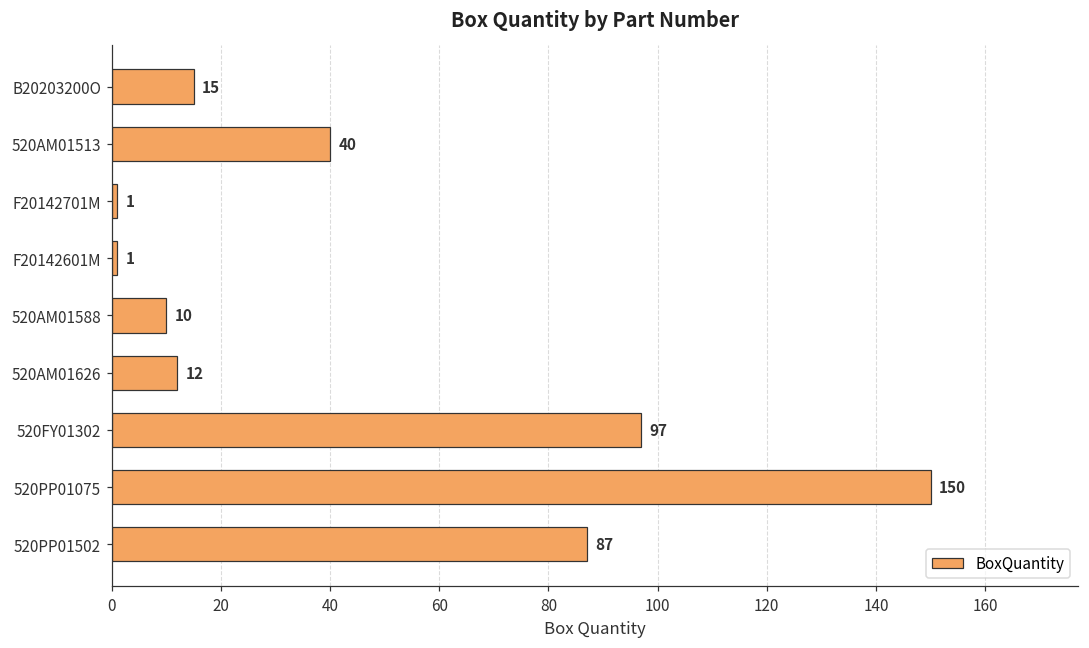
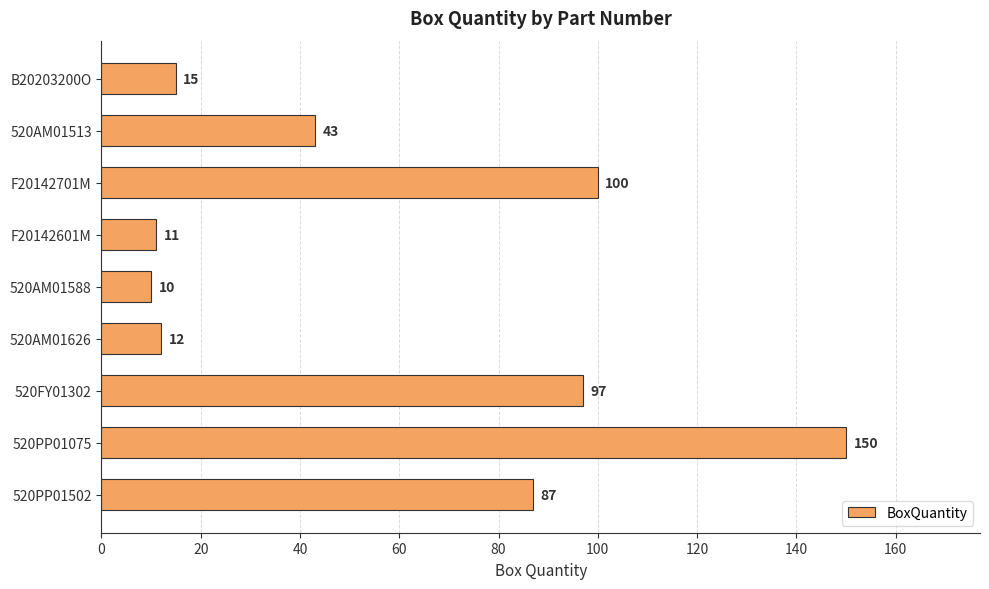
  {
    "B20203200O": 15,
-   "520AM01513": 40,
-   "F20142701M": 1,
-   "F20142601M": 1,
+   "520AM01513": 43,
+   "F20142701M": 100,
+   "F20142601M": 11,
    "520AM01588": 10,
    "520AM01626": 12,
    "520FY01302": 97,
    "520PP01075": 150,
    "520PP01502": 87
  }
